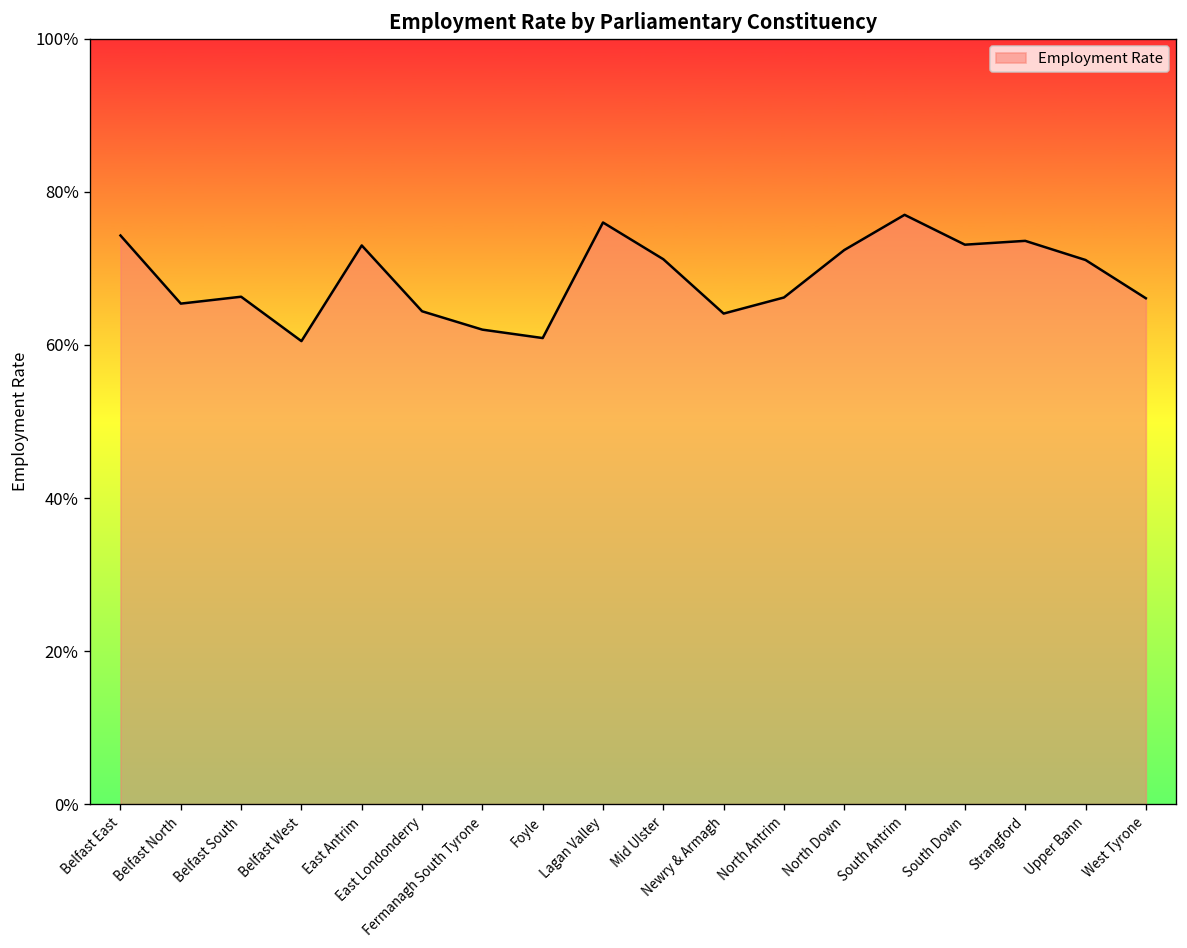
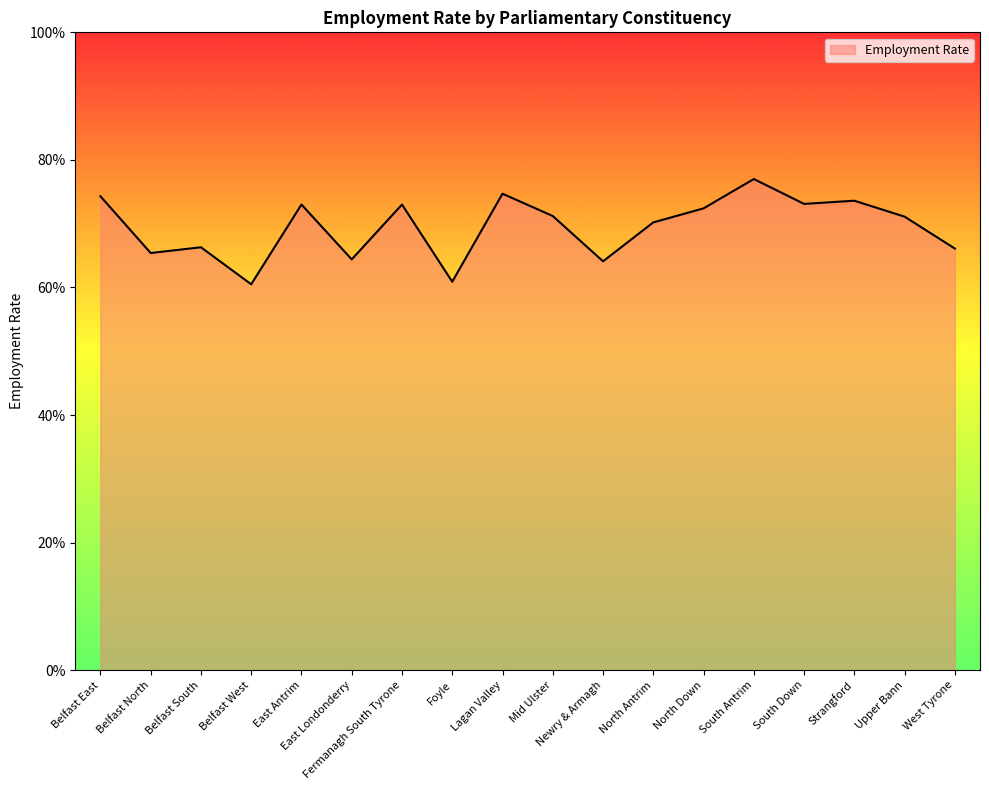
  {
    "Belfast East": "74%",
    "Belfast North": "65%",
    "Belfast South": "66%",
    "Belfast West": "61%",
    "East Antrim": "73%",
    "East Londonderry": "64%",
-   "Fermanagh South Tyrone": "62%",
+   "Fermanagh South Tyrone": "73%",
    "Foyle": "61%",
-   "Lagan Valley": "76%",
+   "Lagan Valley": "75%",
    "Mid Ulster": "71%",
    "Newry & Armagh": "64%",
-   "North Antrim": "66%",
+   "North Antrim": "70%",
    "North Down": "72%",
    "South Antrim": "77%",
    "South Down": "73%",
    "Strangford": "74%",
    "Upper Bann": "71%",
    "West Tyrone": "66%"
  }
